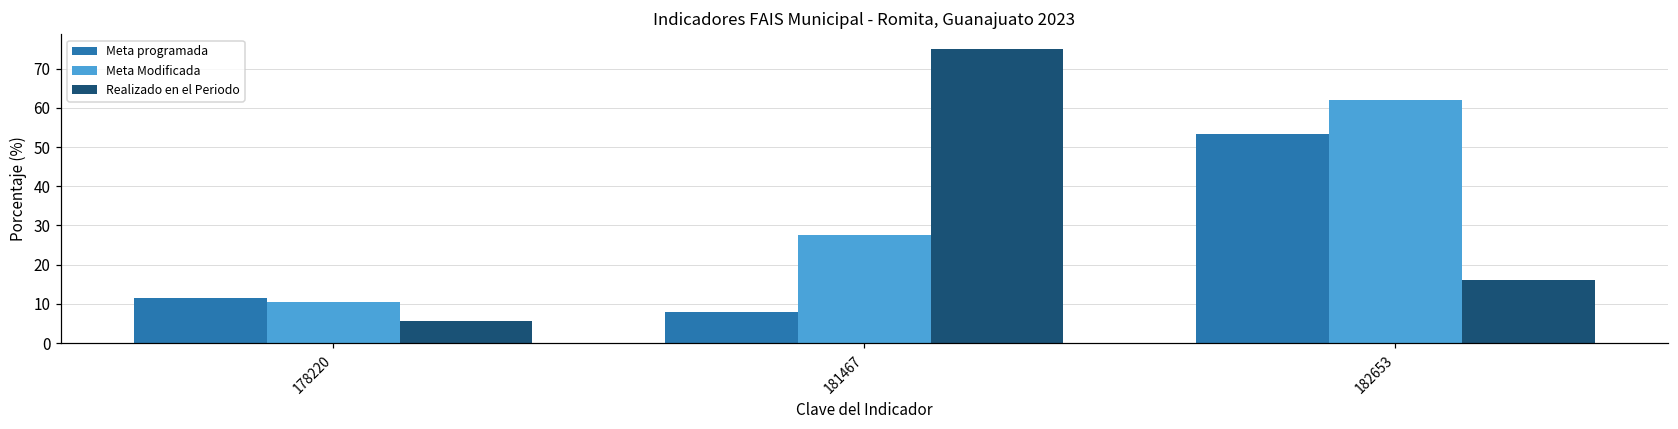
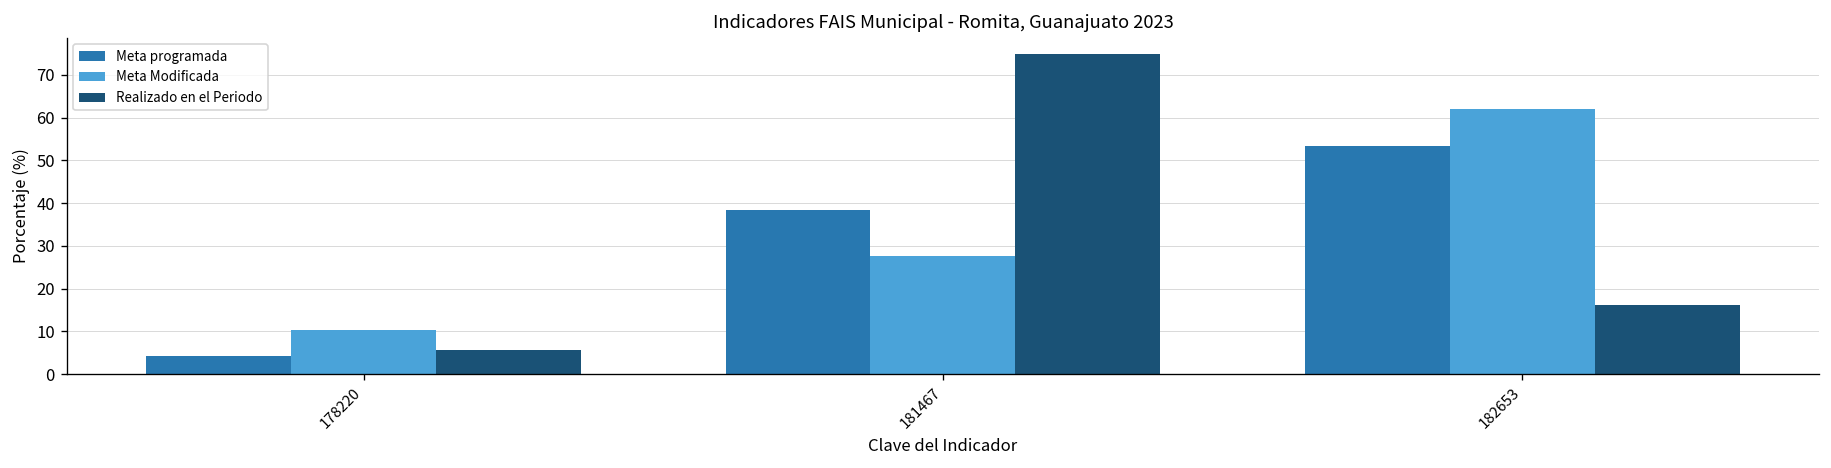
  {
    "Meta programada": {
-     "178220": 12,
-     "181467": 8,
+     "178220": 4,
+     "181467": 38,
      "182653": 53
    },
    "Meta Modificada": {
      "178220": 10,
      "181467": 28,
      "182653": 62
    },
    "Realizado en el Periodo": {
      "178220": 6,
      "181467": 75,
      "182653": 16
    }
  }
